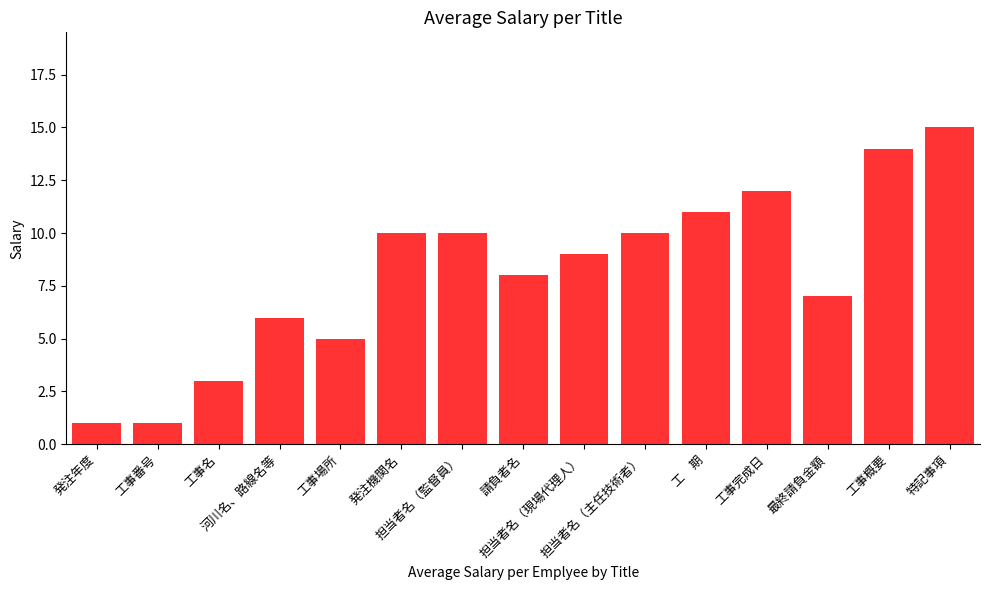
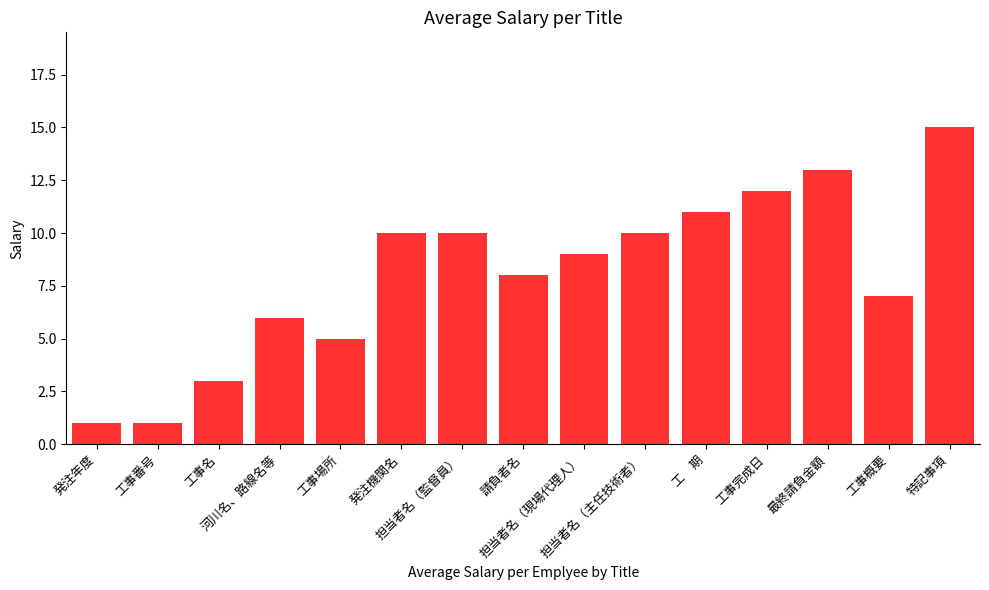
  {
    "発注年度": 1,
    "工事番号": 1,
    "工事名": 3,
    "河川名、路線名等": 6,
    "工事場所": 5,
    "発注機関名": 10,
    "担当者名（監督員）": 10,
    "請負者名": 8,
    "担当者名（現場代理人）": 9,
    "担当者名（主任技術者）": 10,
    "工 期": 11,
    "工事完成日": 12,
-   "最終請負金額": 7,
-   "工事概要": 14,
+   "最終請負金額": 13,
+   "工事概要": 7,
    "特記事項": 15
  }
